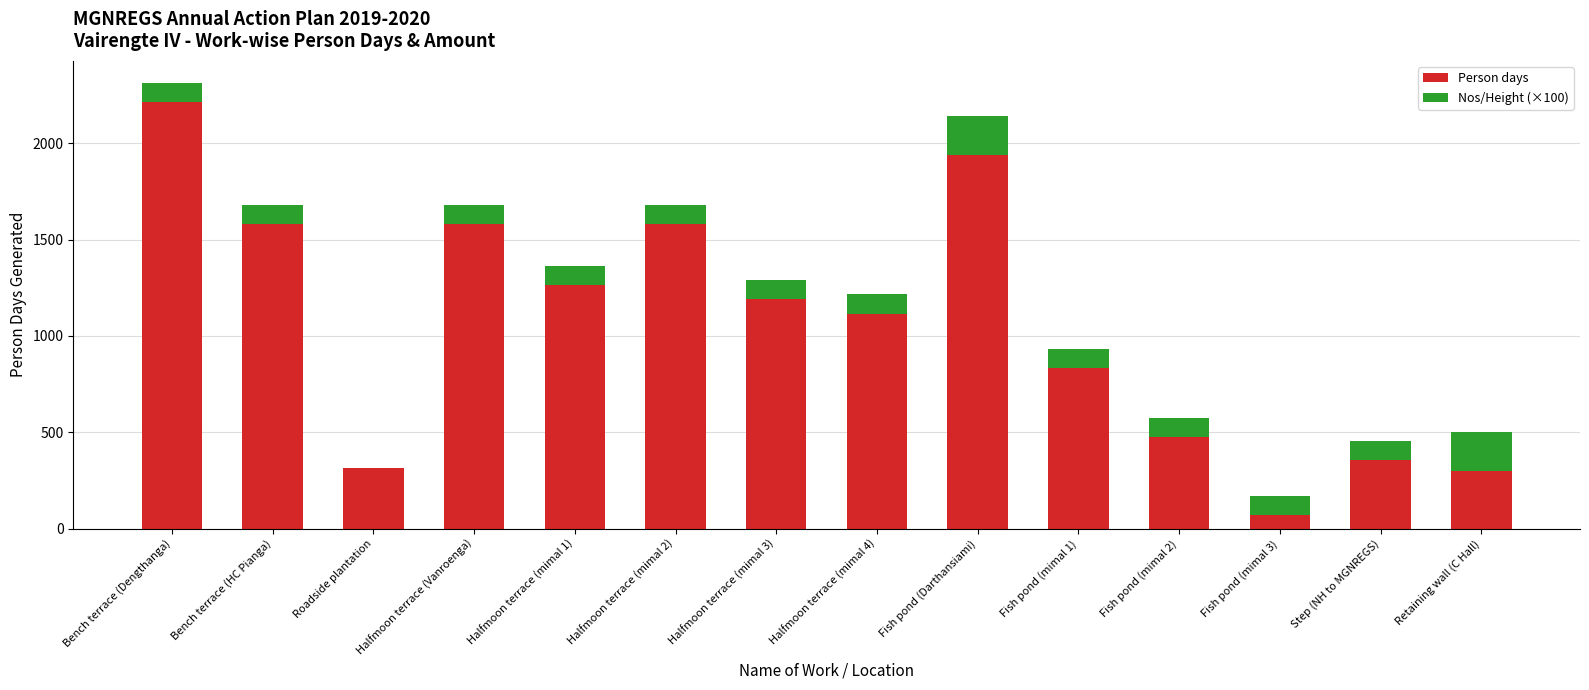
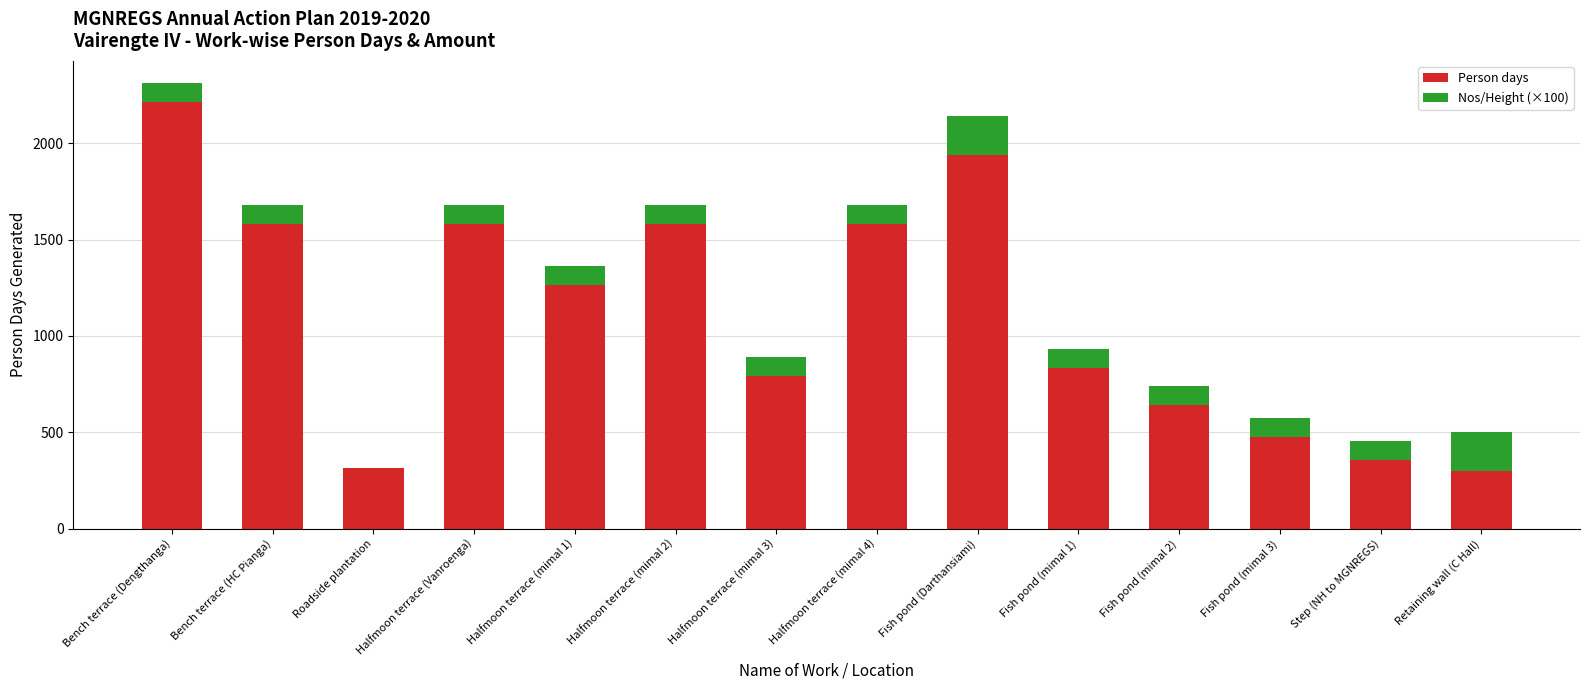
  {
    "Person days": {
      "Bench terrace (Dengthanga)": 2210,
      "Bench terrace (HC Pianga)": 1580,
      "Roadside plantation": 320,
      "Halfmoon terrace (Vanroenga)": 1580,
      "Halfmoon terrace (mimal 1)": 1260,
      "Halfmoon terrace (mimal 2)": 1580,
-     "Halfmoon terrace (mimal 3)": 1190,
-     "Halfmoon terrace (mimal 4)": 1120,
+     "Halfmoon terrace (mimal 3)": 790,
+     "Halfmoon terrace (mimal 4)": 1580,
      "Fish pond (Darthansiami)": 1940,
      "Fish pond (mimal 1)": 830,
-     "Fish pond (mimal 2)": 470,
-     "Fish pond (mimal 3)": 70,
+     "Fish pond (mimal 2)": 640,
+     "Fish pond (mimal 3)": 470,
      "Step (NH to MGNREGS)": 360,
      "Retaining wall (C Hall)": 300
    },
    "Nos/Height (×100)": {
      "Bench terrace (Dengthanga)": 100,
      "Bench terrace (HC Pianga)": 100,
      "Roadside plantation": 0,
      "Halfmoon terrace (Vanroenga)": 100,
      "Halfmoon terrace (mimal 1)": 100,
      "Halfmoon terrace (mimal 2)": 100,
      "Halfmoon terrace (mimal 3)": 100,
      "Halfmoon terrace (mimal 4)": 100,
      "Fish pond (Darthansiami)": 200,
      "Fish pond (mimal 1)": 100,
      "Fish pond (mimal 2)": 100,
      "Fish pond (mimal 3)": 100,
      "Step (NH to MGNREGS)": 100,
      "Retaining wall (C Hall)": 200
    }
  }
